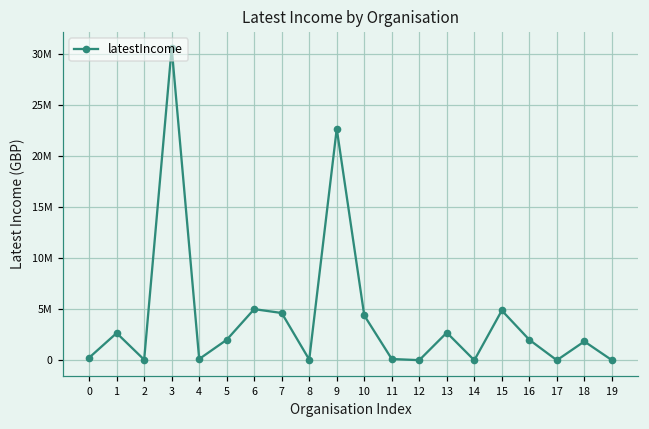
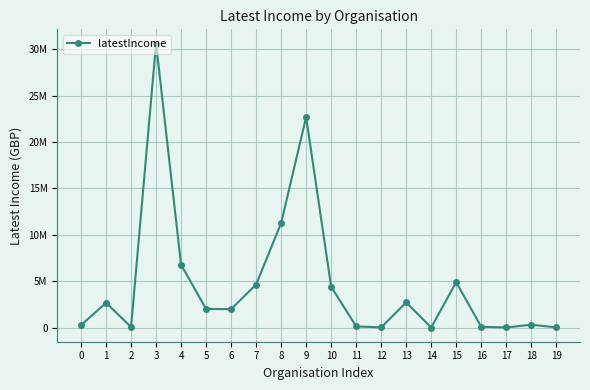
  {
    "0": 0,
    "1": 3000000,
    "2": 0,
-   "4": 0,
+   "4": 7000000,
    "5": 2000000,
-   "6": 5000000,
+   "6": 2000000,
    "7": 5000000,
-   "8": 0,
+   "8": 11000000,
    "9": 23000000,
    "10": 4000000,
    "11": 0,
    "12": 0,
    "13": 3000000,
    "14": 0,
    "15": 5000000,
-   "16": 2000000,
+   "16": 0,
    "17": 0,
-   "18": 2000000,
+   "18": 0,
    "19": 0
  }
